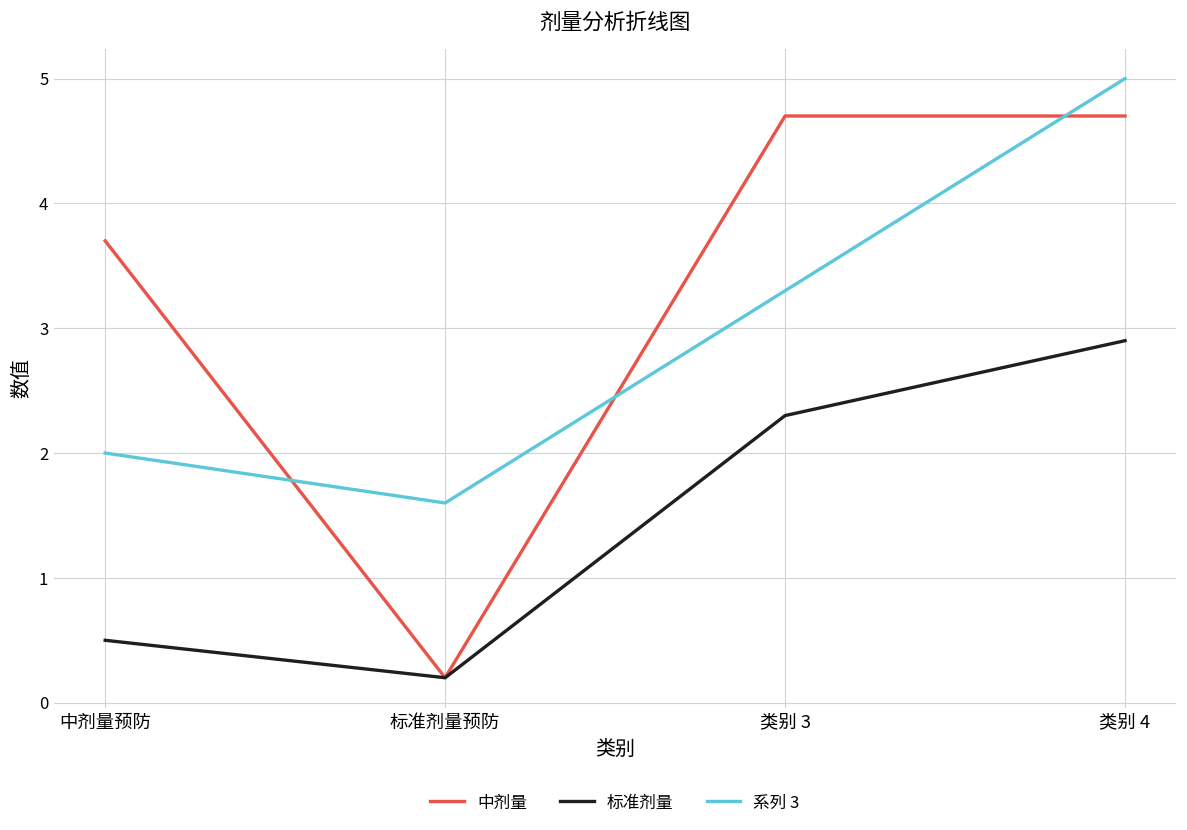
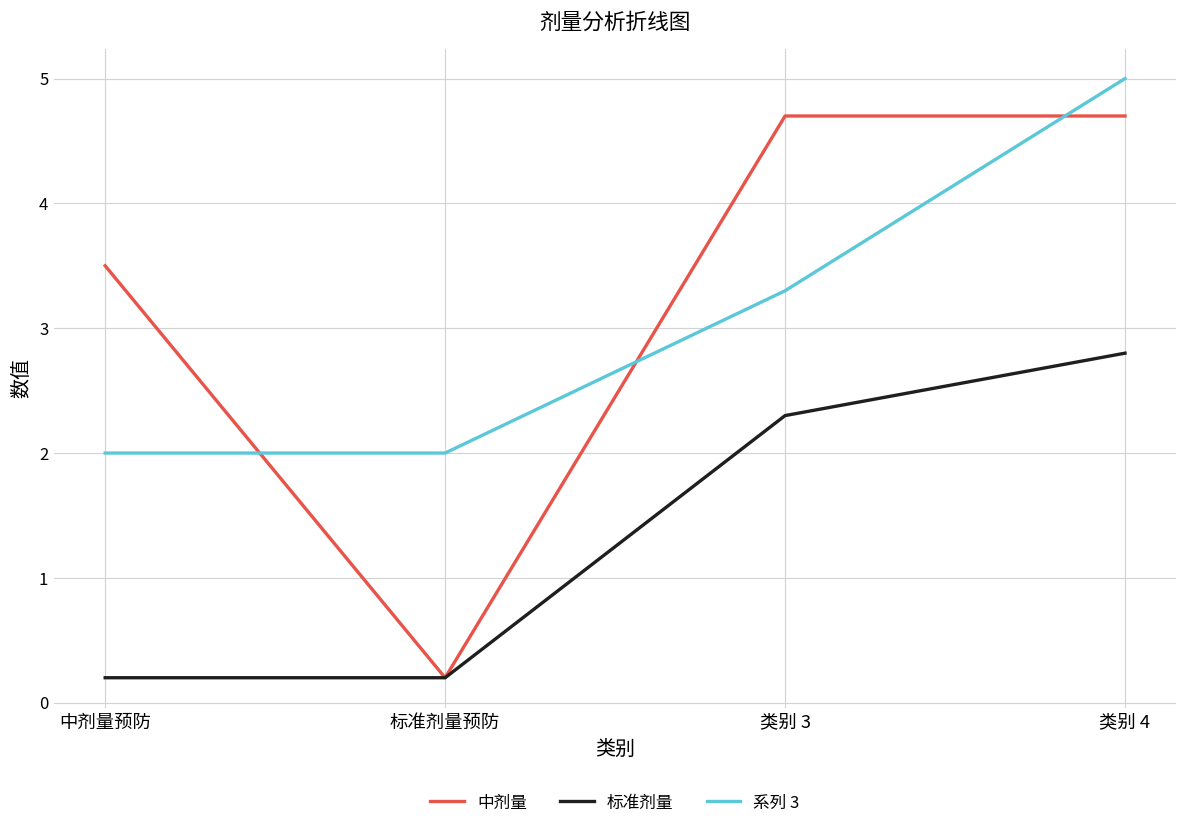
  {
    "中剂量": {
-     "中剂量预防": 3.7,
+     "中剂量预防": 3.5,
      "类别 3": 4.7,
      "类别 4": 4.7
    },
    "标准剂量": {
-     "中剂量预防": 0.5,
+     "中剂量预防": 0.2,
      "类别 3": 2.3,
-     "类别 4": 2.9
+     "类别 4": 2.8
    },
    "系列 3": {
      "中剂量预防": 2.0,
-     "标准剂量预防": 1.6,
+     "标准剂量预防": 2.0,
      "类别 3": 3.3,
      "类别 4": 5.0
    }
  }
